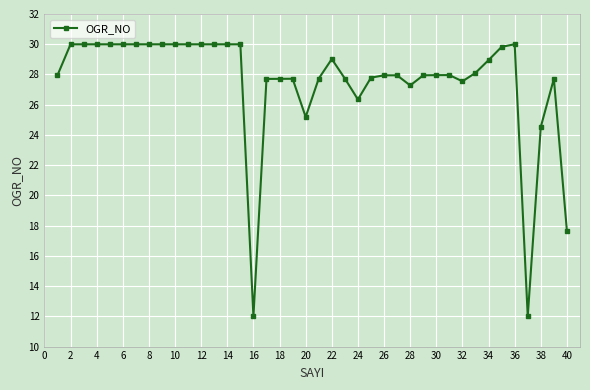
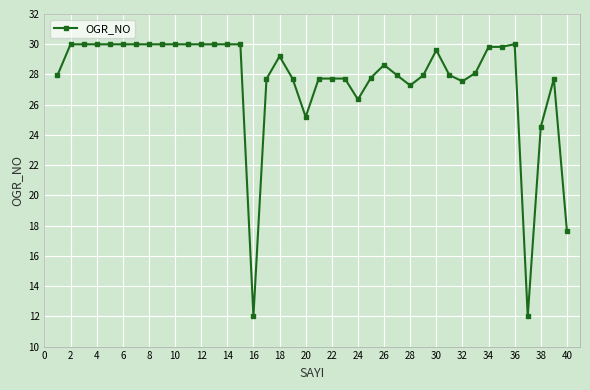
  {
    "2": 30.0,
    "4": 30.0,
    "6": 30.0,
    "8": 30.0,
    "10": 30.0,
    "12": 30.0,
    "14": 30.0,
    "16": 12.0,
-   "18": 27.7,
+   "18": 29.2,
    "20": 25.2,
-   "22": 29.0,
+   "22": 27.7,
    "24": 26.3,
-   "26": 27.9,
+   "26": 28.6,
    "28": 27.3,
-   "30": 28.0,
+   "30": 29.6,
    "32": 27.5,
-   "34": 29.0,
+   "34": 29.8,
    "36": 30.0,
    "38": 24.5,
    "40": 17.6
  }
